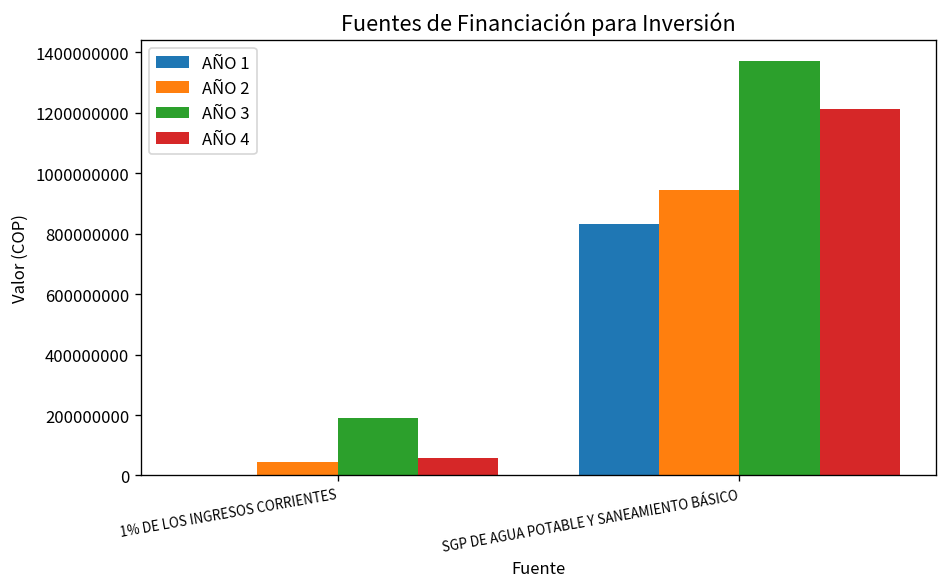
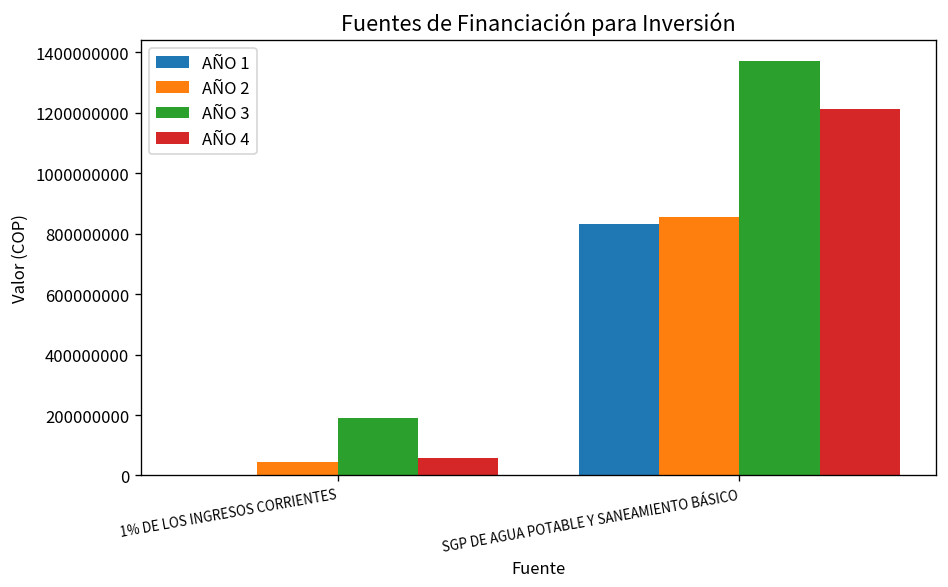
  {
    "AÑO 1": {
      "1% DE LOS INGRESOS CORRIENTES": 0,
      "SGP DE AGUA POTABLE Y SANEAMIENTO BÁSICO": 830000000
    },
    "AÑO 2": {
      "1% DE LOS INGRESOS CORRIENTES": 50000000,
-     "SGP DE AGUA POTABLE Y SANEAMIENTO BÁSICO": 950000000
+     "SGP DE AGUA POTABLE Y SANEAMIENTO BÁSICO": 850000000
    },
    "AÑO 3": {
      "1% DE LOS INGRESOS CORRIENTES": 190000000,
      "SGP DE AGUA POTABLE Y SANEAMIENTO BÁSICO": 1370000000
    },
    "AÑO 4": {
      "1% DE LOS INGRESOS CORRIENTES": 60000000,
      "SGP DE AGUA POTABLE Y SANEAMIENTO BÁSICO": 1210000000
    }
  }
